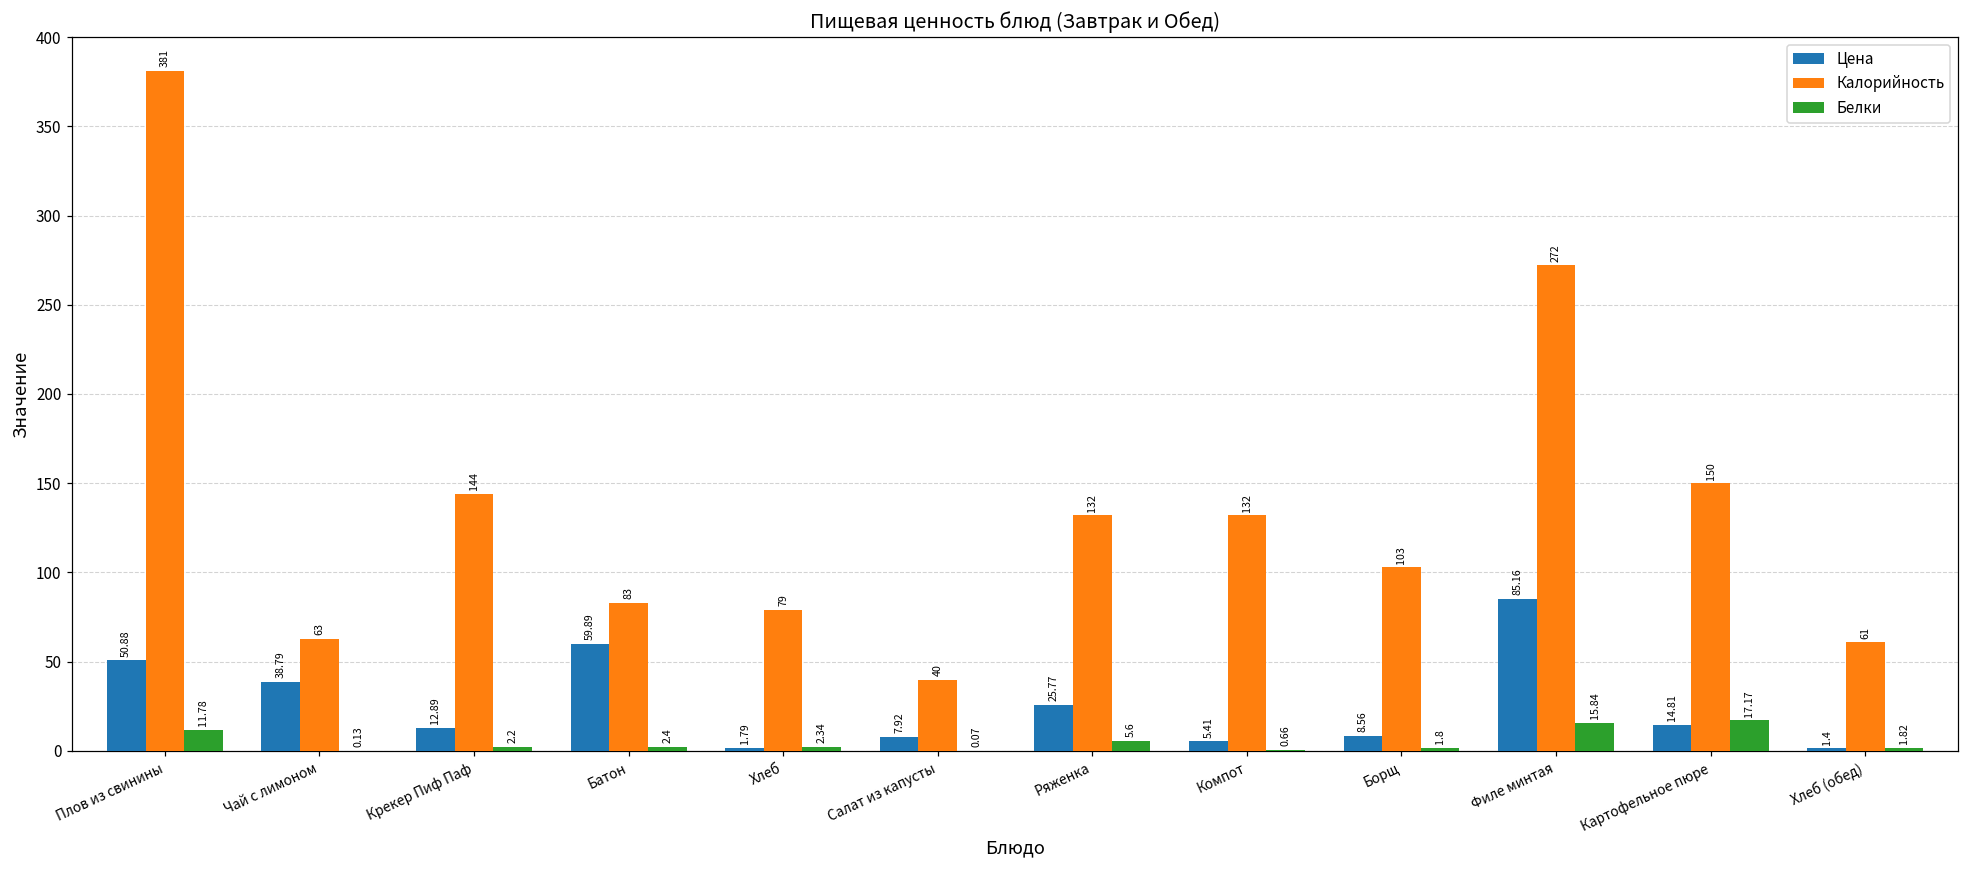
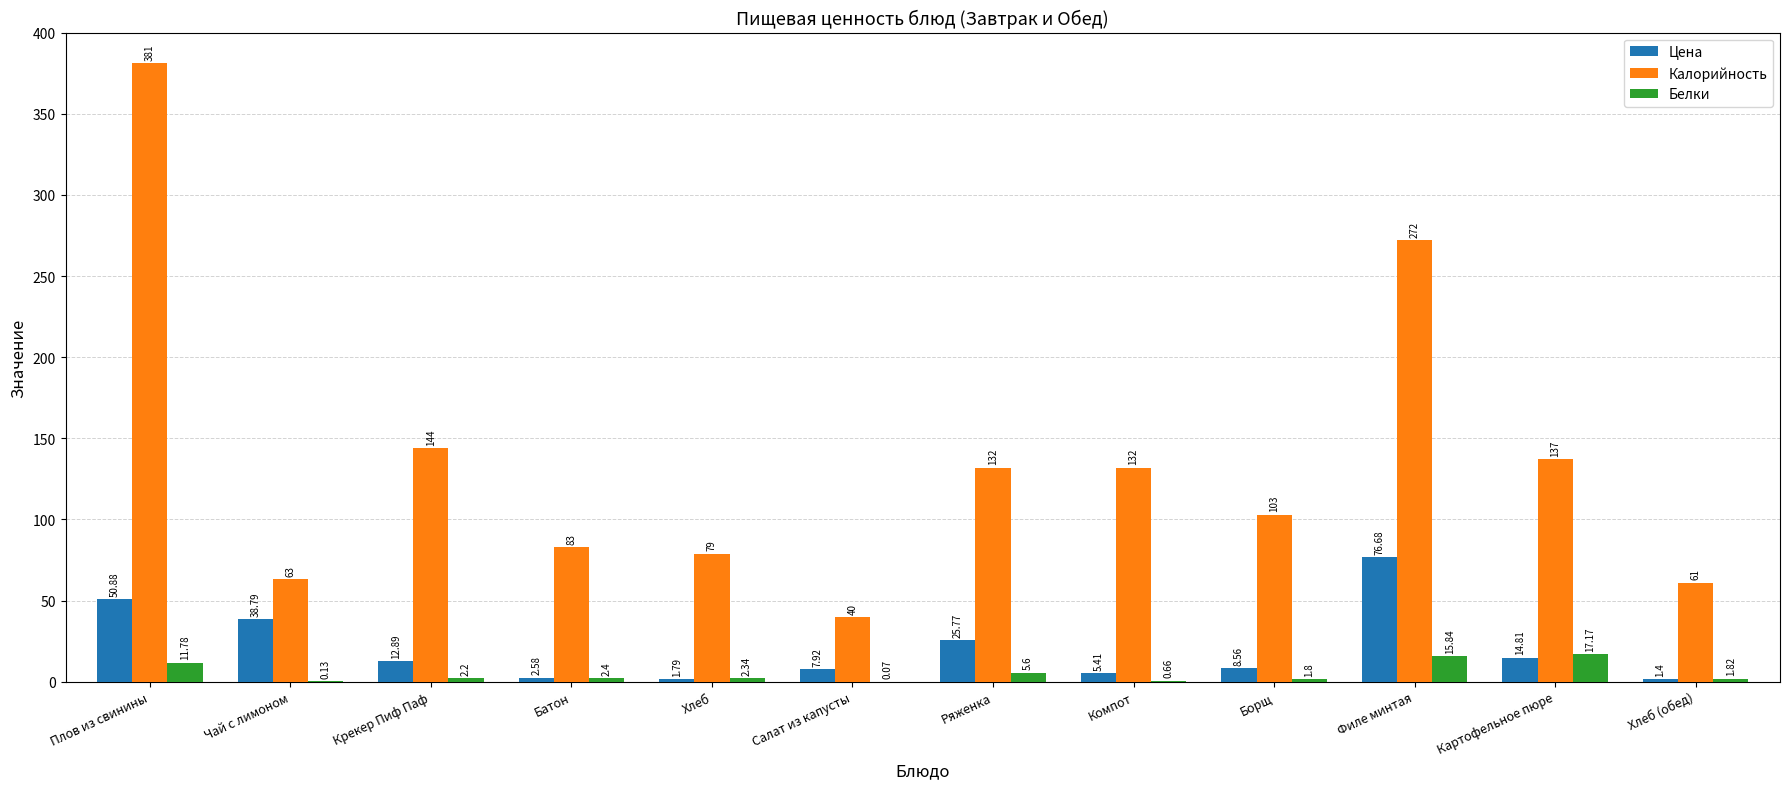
  {
    "Цена": {
      "Плов из свинины": 50.88,
      "Чай с лимоном": 38.79,
      "Крекер Пиф Паф": 12.89,
-     "Батон": 59.89,
+     "Батон": 2.58,
      "Хлеб": 1.79,
      "Салат из капусты": 7.92,
      "Ряженка": 25.77,
      "Компот": 5.41,
      "Борщ": 8.56,
-     "Филе минтая": 85.16,
+     "Филе минтая": 76.68,
      "Картофельное пюре": 14.81,
      "Хлеб (обед)": 1.4
    },
    "Калорийность": {
      "Плов из свинины": 381,
      "Чай с лимоном": 63,
      "Крекер Пиф Паф": 144,
      "Батон": 83,
      "Хлеб": 79,
      "Салат из капусты": 40,
      "Ряженка": 132,
      "Компот": 132,
      "Борщ": 103,
      "Филе минтая": 272,
-     "Картофельное пюре": 150,
+     "Картофельное пюре": 137,
      "Хлеб (обед)": 61
    },
    "Белки": {
      "Плов из свинины": 11.78,
      "Чай с лимоном": 0.13,
      "Крекер Пиф Паф": 2.2,
      "Батон": 2.4,
      "Хлеб": 2.34,
      "Салат из капусты": 0.07,
      "Ряженка": 5.6,
      "Компот": 0.66,
      "Борщ": 1.8,
      "Филе минтая": 15.84,
      "Картофельное пюре": 17.17,
      "Хлеб (обед)": 1.82
    }
  }
